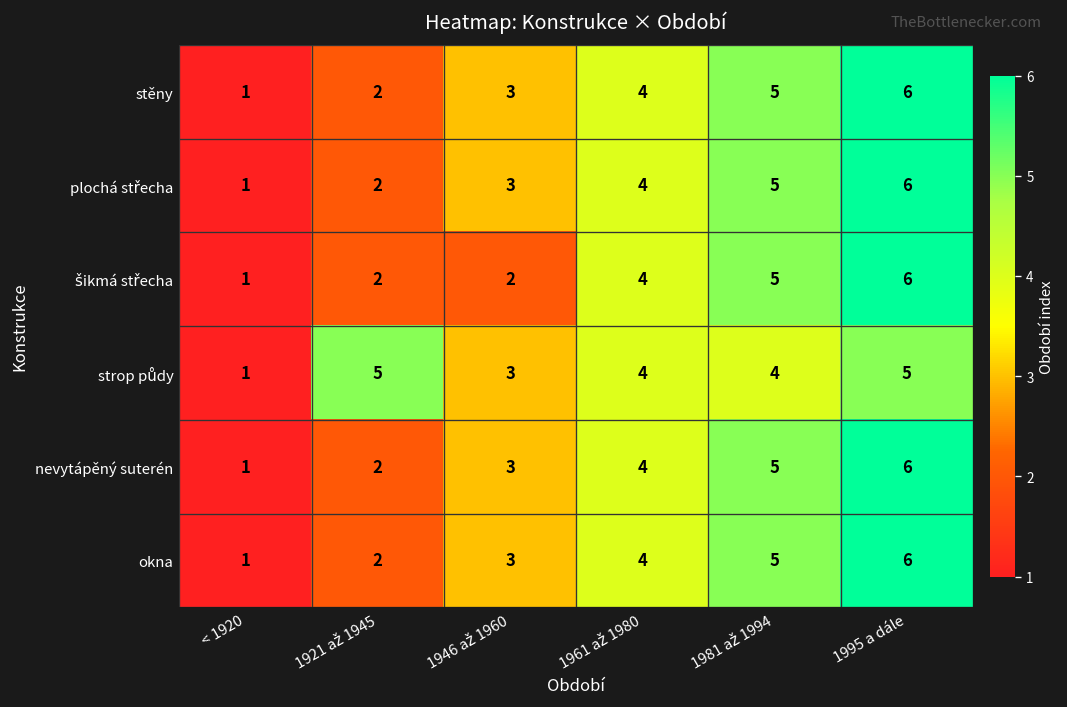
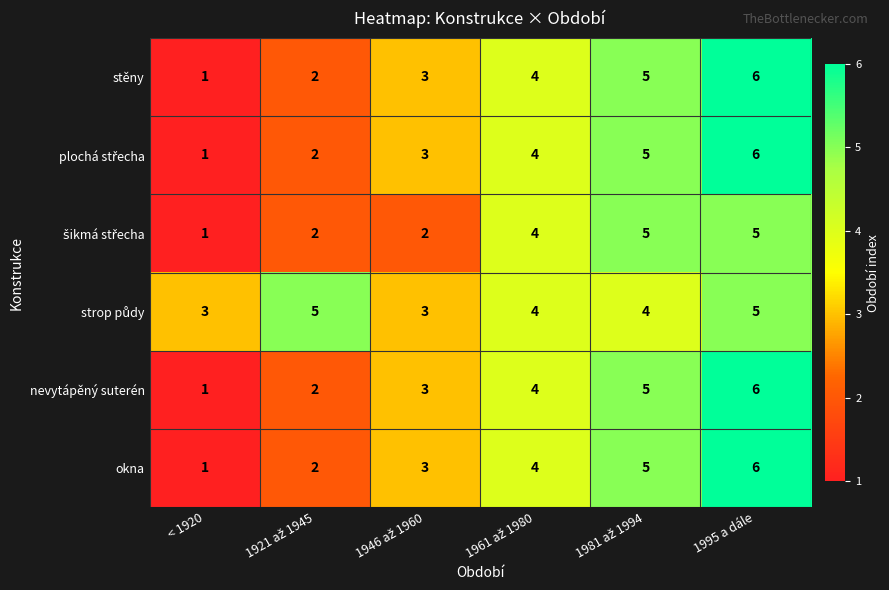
  {
    "stěny": {
      "< 1920": 1,
      "1921 až 1945": 2,
      "1946 až 1960": 3,
      "1961 až 1980": 4,
      "1981 až 1994": 5,
      "1995 a dále": 6
    },
    "plochá střecha": {
      "< 1920": 1,
      "1921 až 1945": 2,
      "1946 až 1960": 3,
      "1961 až 1980": 4,
      "1981 až 1994": 5,
      "1995 a dále": 6
    },
    "šikmá střecha": {
      "< 1920": 1,
      "1921 až 1945": 2,
      "1946 až 1960": 2,
      "1961 až 1980": 4,
      "1981 až 1994": 5,
-     "1995 a dále": 6
+     "1995 a dále": 5
    },
    "strop půdy": {
-     "< 1920": 1,
+     "< 1920": 3,
      "1921 až 1945": 5,
      "1946 až 1960": 3,
      "1961 až 1980": 4,
      "1981 až 1994": 4,
      "1995 a dále": 5
    },
    "nevytápěný suterén": {
      "< 1920": 1,
      "1921 až 1945": 2,
      "1946 až 1960": 3,
      "1961 až 1980": 4,
      "1981 až 1994": 5,
      "1995 a dále": 6
    },
    "okna": {
      "< 1920": 1,
      "1921 až 1945": 2,
      "1946 až 1960": 3,
      "1961 až 1980": 4,
      "1981 až 1994": 5,
      "1995 a dále": 6
    }
  }
